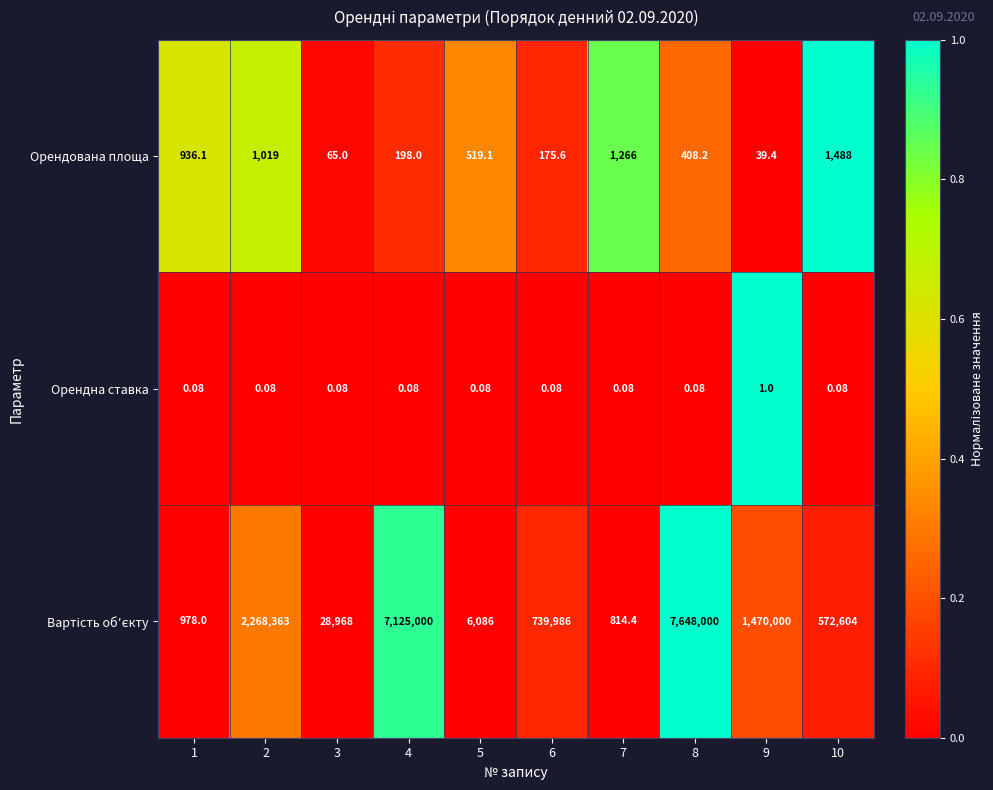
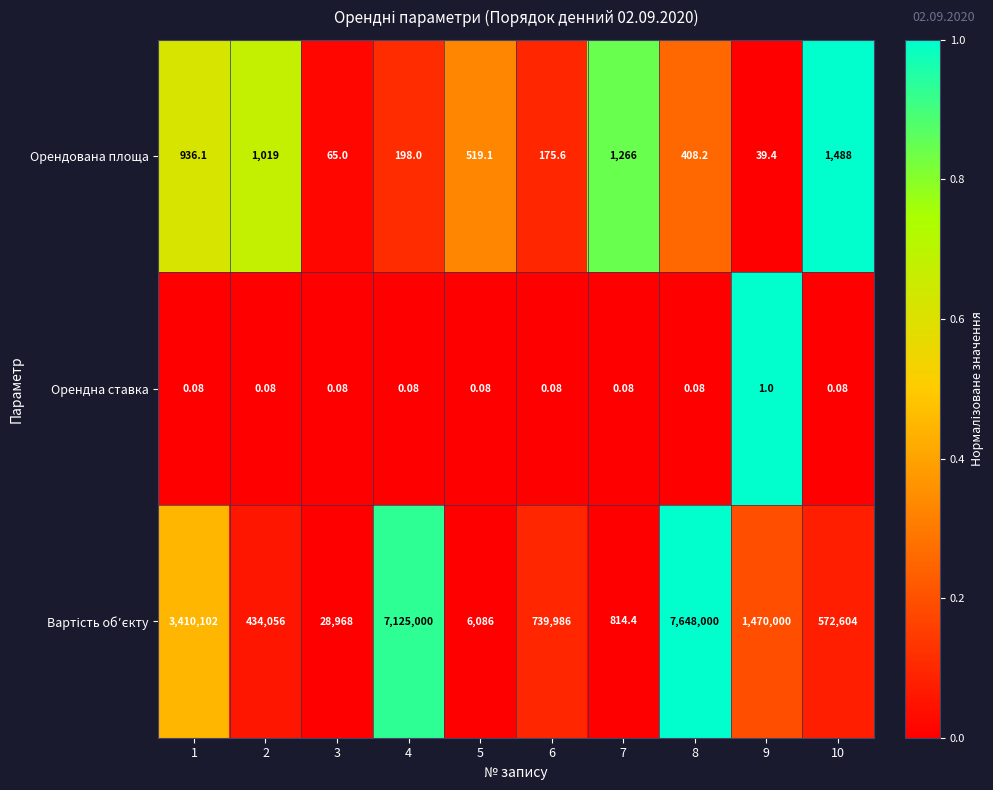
  {
    "Орендована площа": {
      "1": "936.1",
      "2": "1,019",
      "3": "65.0",
      "4": "198.0",
      "5": "519.1",
      "6": "175.6",
      "7": "1,266",
      "8": "408.2",
      "9": "39.4",
      "10": "1,488"
    },
    "Орендна ставка": {
      "1": "0.08",
      "2": "0.08",
      "3": "0.08",
      "4": "0.08",
      "5": "0.08",
      "6": "0.08",
      "7": "0.08",
      "8": "0.08",
      "9": "1.0",
      "10": "0.08"
    },
    "Вартість обʼєкту": {
-     "1": "978.0",
-     "2": "2,268,363",
+     "1": "3,410,102",
+     "2": "434,056",
      "3": "28,968",
      "4": "7,125,000",
      "5": "6,086",
      "6": "739,986",
      "7": "814.4",
      "8": "7,648,000",
      "9": "1,470,000",
      "10": "572,604"
    }
  }
